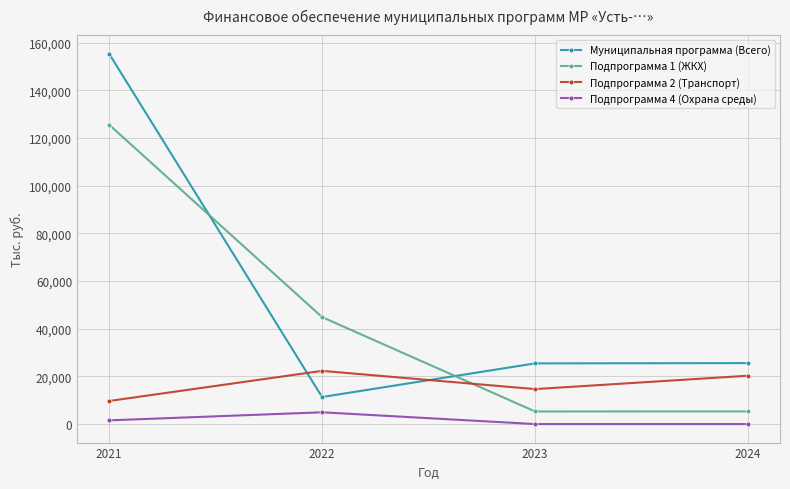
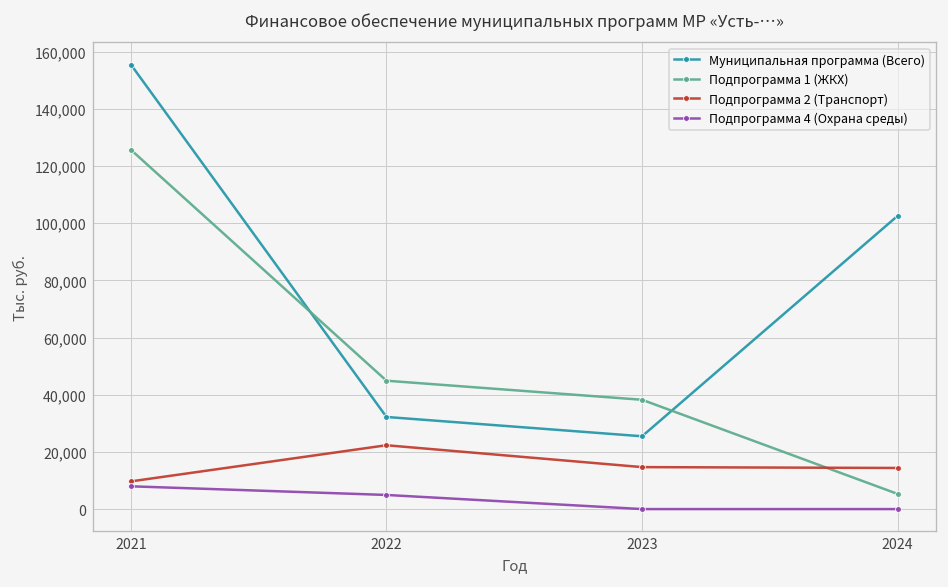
  {
    "Муниципальная программа (Всего)": {
      "2021": "155,000",
-     "2022": "11,000",
+     "2022": "32,000",
      "2023": "25,000",
-     "2024": "26,000"
+     "2024": "103,000"
    },
    "Подпрограмма 1 (ЖКХ)": {
      "2021": "126,000",
      "2022": "45,000",
-     "2023": "5,000",
+     "2023": "38,000",
      "2024": "5,000"
    },
    "Подпрограмма 2 (Транспорт)": {
      "2021": "10,000",
      "2022": "22,000",
      "2023": "15,000",
-     "2024": "20,000"
+     "2024": "14,000"
    },
    "Подпрограмма 4 (Охрана среды)": {
-     "2021": "2,000",
+     "2021": "8,000",
      "2022": "5,000",
      "2023": "0",
      "2024": "0"
    }
  }
